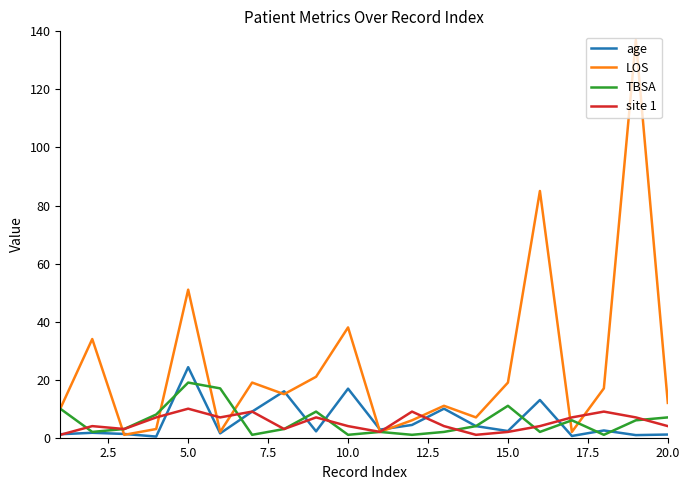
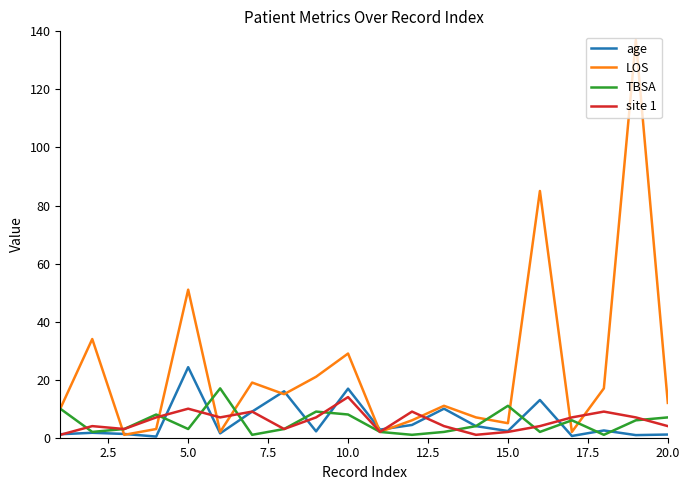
  {
    "age": {
      "5.0": 24,
      "10.0": 17,
      "20.0": 1
    },
    "LOS": {
      "5.0": 51,
-     "10.0": 38,
-     "15.0": 19,
+     "10.0": 29,
+     "15.0": 5,
      "20.0": 12
    },
    "TBSA": {
-     "5.0": 19,
-     "10.0": 1,
+     "5.0": 3,
+     "10.0": 8,
      "15.0": 11,
      "20.0": 7
    },
    "site 1": {
      "5.0": 10,
-     "10.0": 4,
+     "10.0": 14,
      "20.0": 4
    }
  }
